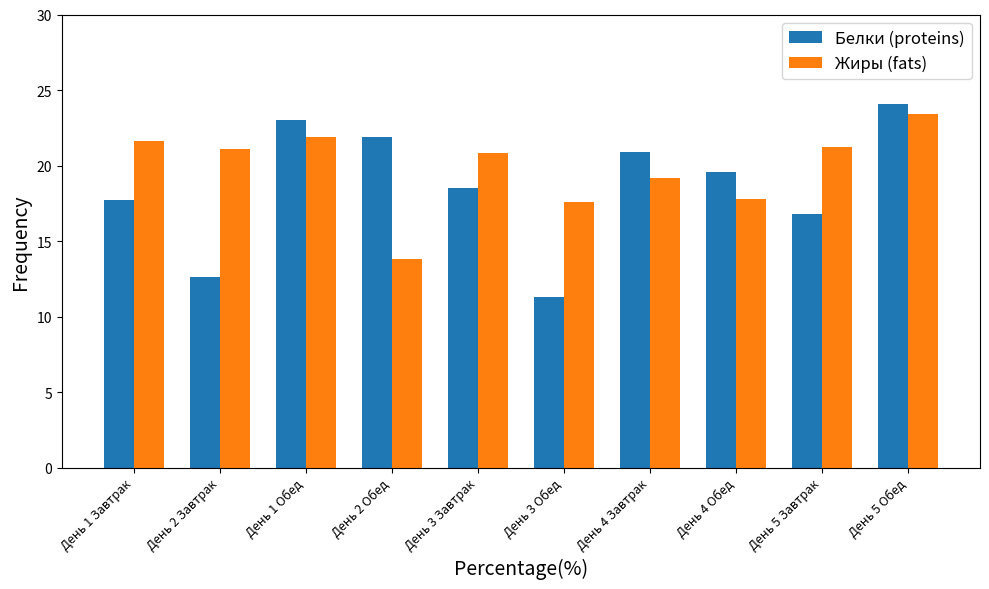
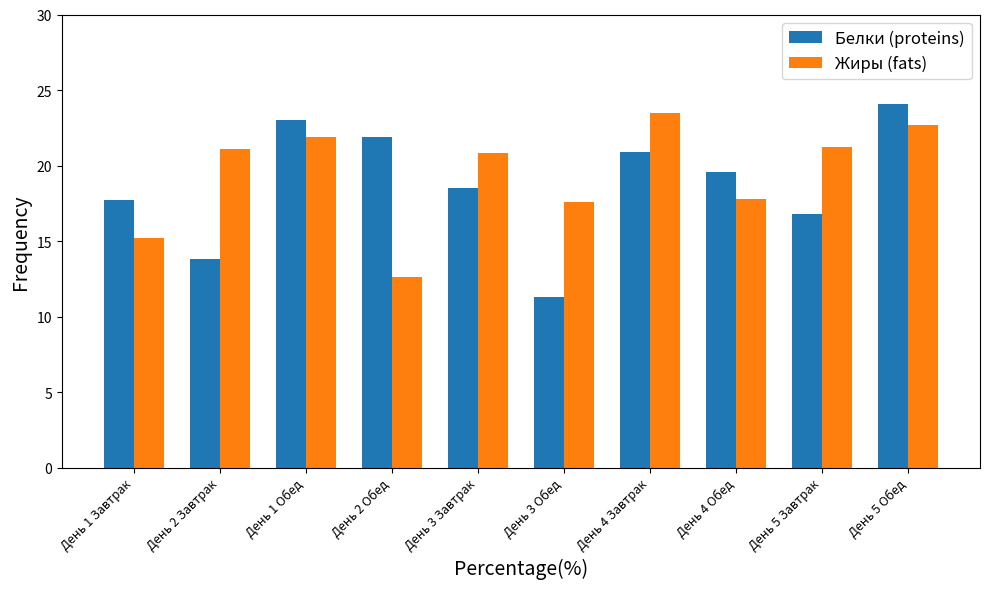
  {
    "Белки (proteins)": {
      "День 1 Завтрак": 17.7,
-     "День 2 Завтрак": 12.6,
+     "День 2 Завтрак": 13.8,
      "День 1 Обед": 23.0,
      "День 2 Обед": 21.9,
      "День 3 Завтрак": 18.5,
      "День 3 Обед": 11.3,
      "День 4 Завтрак": 20.9,
      "День 4 Обед": 19.6,
      "День 5 Завтрак": 16.8,
      "День 5 Обед": 24.1
    },
    "Жиры (fats)": {
-     "День 1 Завтрак": 21.6,
+     "День 1 Завтрак": 15.2,
      "День 2 Завтрак": 21.1,
      "День 1 Обед": 21.9,
-     "День 2 Обед": 13.8,
+     "День 2 Обед": 12.6,
      "День 3 Завтрак": 20.8,
      "День 3 Обед": 17.6,
-     "День 4 Завтрак": 19.2,
+     "День 4 Завтрак": 23.5,
      "День 4 Обед": 17.8,
      "День 5 Завтрак": 21.2,
-     "День 5 Обед": 23.4
+     "День 5 Обед": 22.7
    }
  }
